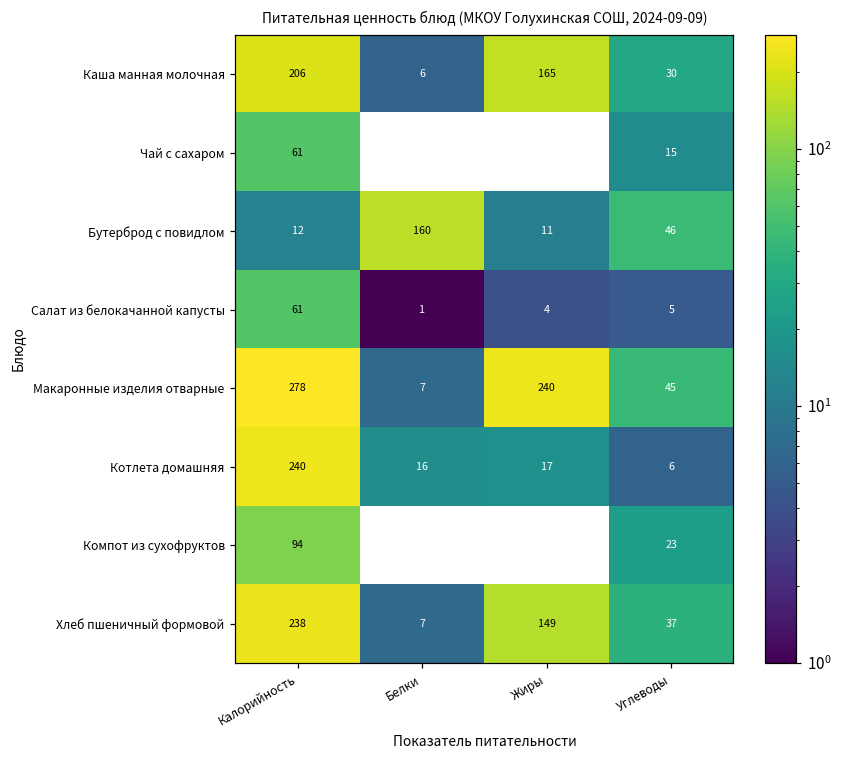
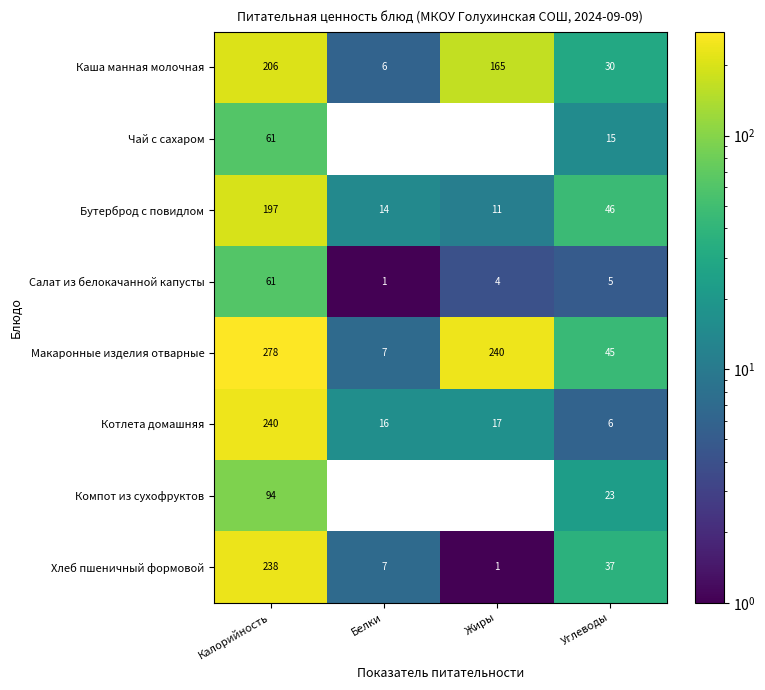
  {
    "Каша манная молочная": {
      "Калорийность": 206,
      "Белки": 6,
      "Жиры": 165,
      "Углеводы": 30
    },
    "Чай с сахаром": {
      "Калорийность": 61,
      "Углеводы": 15
    },
    "Бутерброд с повидлом": {
-     "Калорийность": 12,
-     "Белки": 160,
+     "Калорийность": 197,
+     "Белки": 14,
      "Жиры": 11,
      "Углеводы": 46
    },
    "Салат из белокачанной капусты": {
      "Калорийность": 61,
      "Белки": 1,
      "Жиры": 4,
      "Углеводы": 5
    },
    "Макаронные изделия отварные": {
      "Калорийность": 278,
      "Белки": 7,
      "Жиры": 240,
      "Углеводы": 45
    },
    "Котлета домашняя": {
      "Калорийность": 240,
      "Белки": 16,
      "Жиры": 17,
      "Углеводы": 6
    },
    "Компот из сухофруктов": {
      "Калорийность": 94,
      "Углеводы": 23
    },
    "Хлеб пшеничный формовой": {
      "Калорийность": 238,
      "Белки": 7,
-     "Жиры": 149,
+     "Жиры": 1,
      "Углеводы": 37
    }
  }
